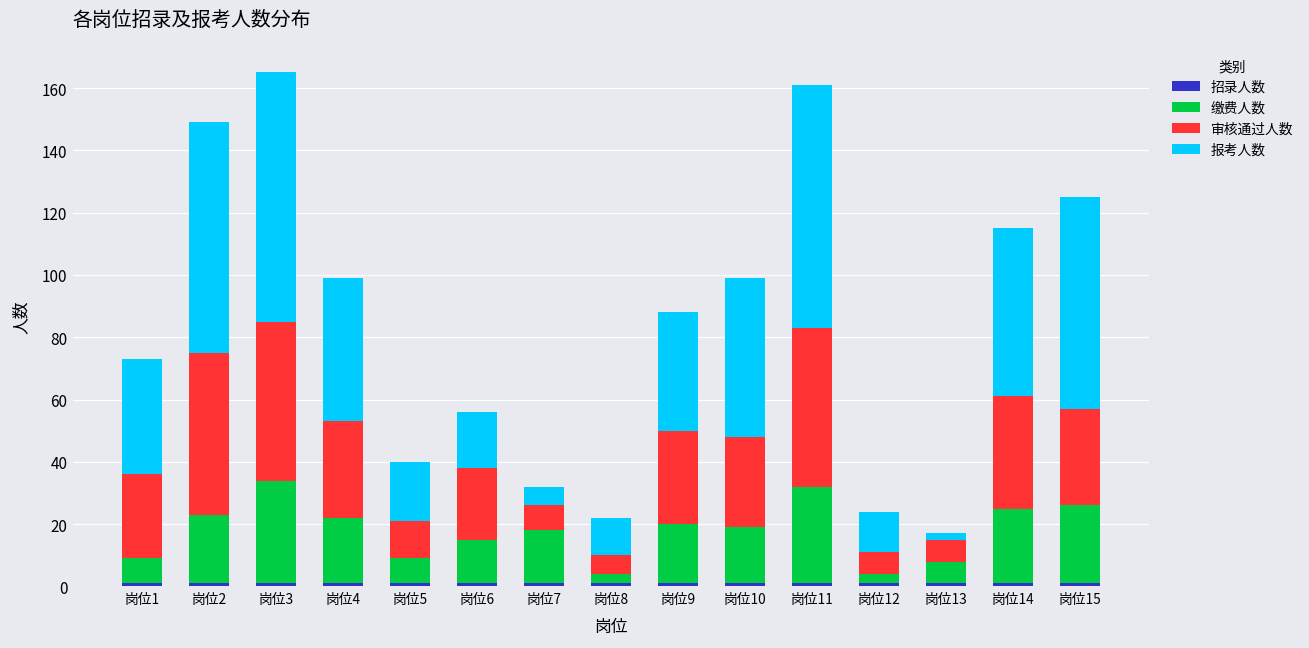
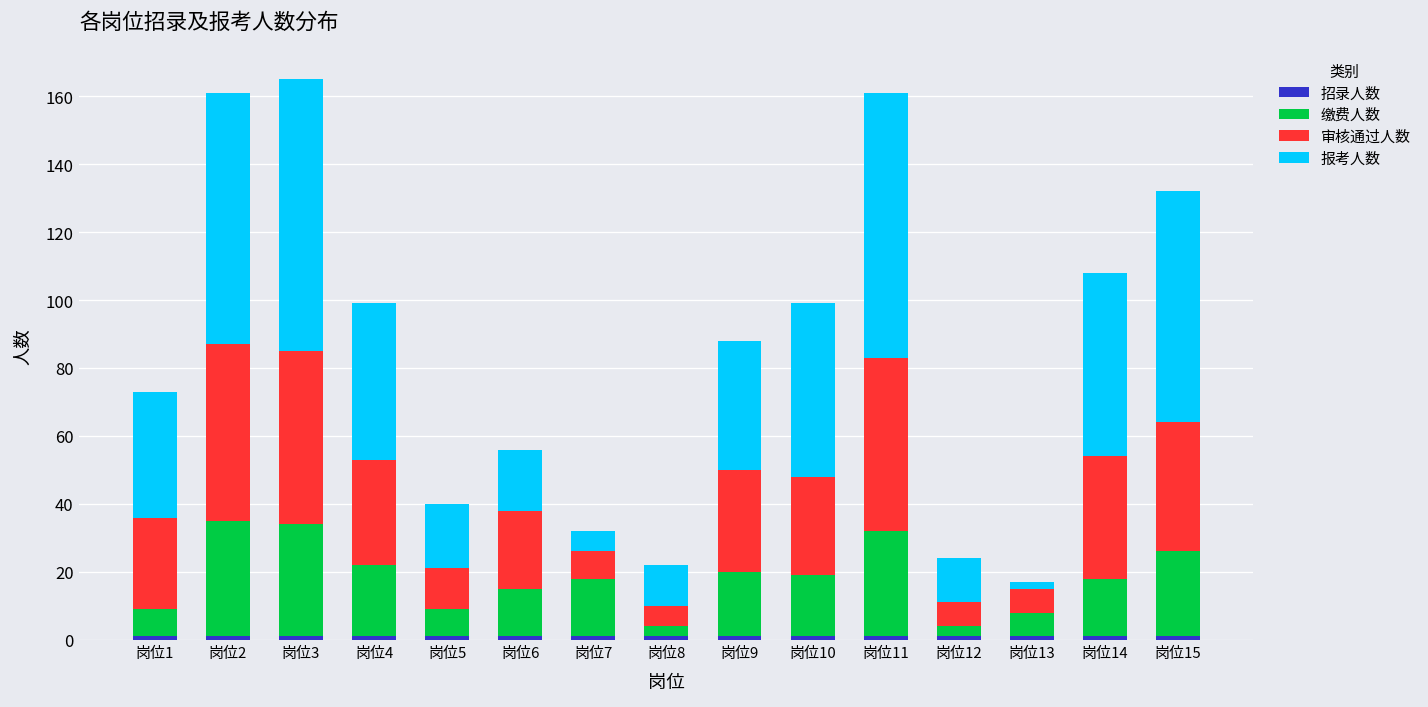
  {
    "招录人数": {
      "岗位1": 1,
      "岗位2": 1,
      "岗位3": 1,
      "岗位4": 1,
      "岗位5": 1,
      "岗位6": 1,
      "岗位7": 1,
      "岗位8": 1,
      "岗位9": 1,
      "岗位10": 1,
      "岗位11": 1,
      "岗位12": 1,
      "岗位13": 1,
      "岗位14": 1,
      "岗位15": 1
    },
    "缴费人数": {
      "岗位1": 8,
-     "岗位2": 22,
+     "岗位2": 34,
      "岗位3": 33,
      "岗位4": 21,
      "岗位5": 8,
      "岗位6": 14,
      "岗位7": 17,
      "岗位8": 3,
      "岗位9": 19,
      "岗位10": 18,
      "岗位11": 31,
      "岗位12": 3,
      "岗位13": 7,
-     "岗位14": 24,
+     "岗位14": 17,
      "岗位15": 25
    },
    "审核通过人数": {
      "岗位1": 27,
      "岗位2": 52,
      "岗位3": 51,
      "岗位4": 31,
      "岗位5": 12,
      "岗位6": 23,
      "岗位7": 8,
      "岗位8": 6,
      "岗位9": 30,
      "岗位10": 29,
      "岗位11": 51,
      "岗位12": 7,
      "岗位13": 7,
      "岗位14": 36,
-     "岗位15": 31
+     "岗位15": 38
    },
    "报考人数": {
      "岗位1": 37,
      "岗位2": 74,
      "岗位3": 80,
      "岗位4": 46,
      "岗位5": 19,
      "岗位6": 18,
      "岗位7": 6,
      "岗位8": 12,
      "岗位9": 38,
      "岗位10": 51,
      "岗位11": 78,
      "岗位12": 13,
      "岗位13": 2,
      "岗位14": 54,
      "岗位15": 68
    }
  }
